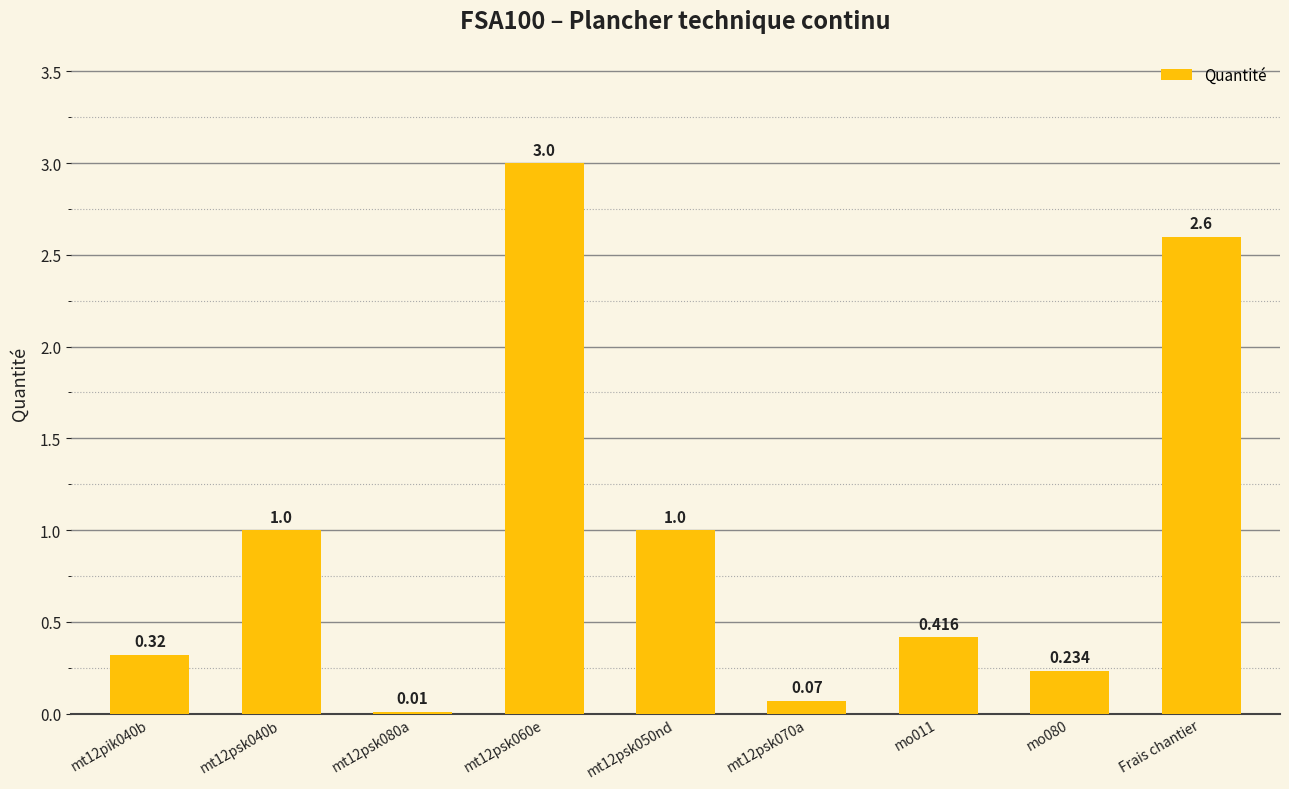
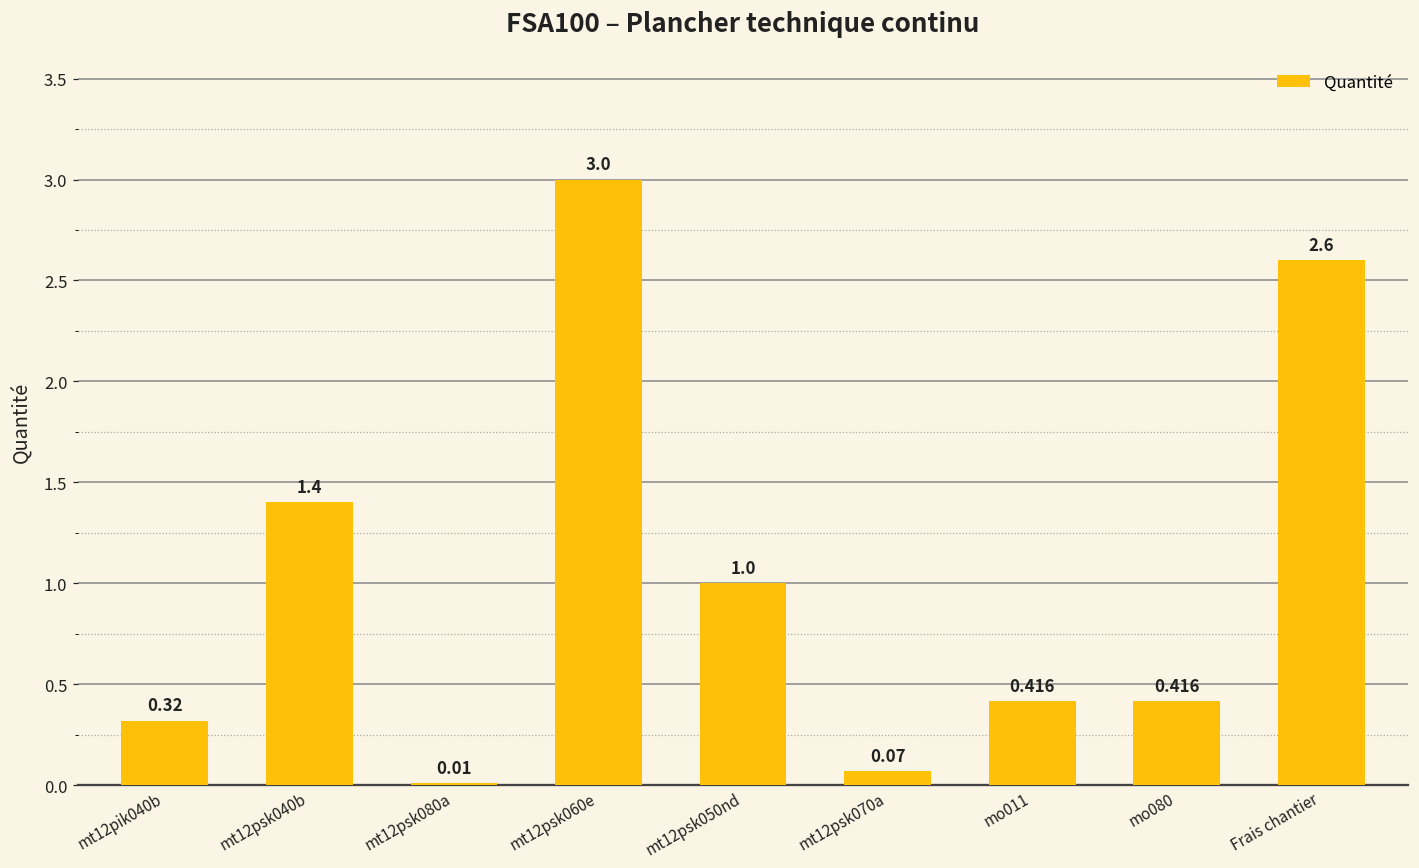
  {
    "mt12pik040b": 0.32,
-   "mt12psk040b": 1.0,
+   "mt12psk040b": 1.4,
    "mt12psk080a": 0.01,
    "mt12psk060e": 3.0,
    "mt12psk050nd": 1.0,
    "mt12psk070a": 0.07,
    "mo011": 0.416,
-   "mo080": 0.234,
+   "mo080": 0.416,
    "Frais chantier": 2.6
  }
